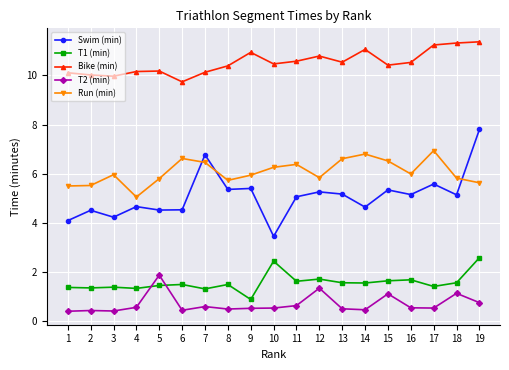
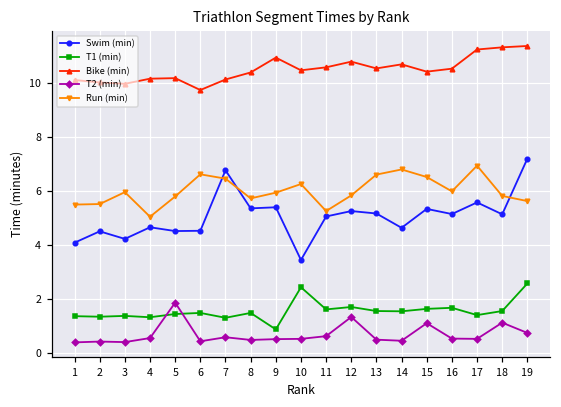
  {
    "Swim (min)": {
      "1": 4.1,
      "2": 4.5,
      "3": 4.2,
      "4": 4.7,
      "5": 4.5,
      "6": 4.5,
      "7": 6.8,
      "8": 5.4,
      "9": 5.4,
      "10": 3.5,
      "11": 5.1,
      "12": 5.3,
      "13": 5.2,
      "14": 4.6,
      "15": 5.3,
      "16": 5.2,
      "17": 5.6,
      "18": 5.1,
-     "19": 7.8
+     "19": 7.2
    },
    "T1 (min)": {
      "1": 1.4,
      "2": 1.4,
      "3": 1.4,
      "4": 1.3,
      "5": 1.5,
      "6": 1.5,
      "7": 1.3,
      "8": 1.5,
      "9": 0.9,
      "10": 2.4,
      "11": 1.6,
      "12": 1.7,
      "13": 1.6,
      "14": 1.6,
      "15": 1.6,
      "16": 1.7,
      "17": 1.4,
      "18": 1.6,
      "19": 2.6
    },
    "Bike (min)": {
      "4": 10.2,
      "5": 10.2,
      "6": 9.7,
      "7": 10.1,
      "8": 10.4,
      "9": 10.9,
      "10": 10.5,
      "11": 10.6,
      "12": 10.8,
      "13": 10.5,
-     "14": 11.1,
+     "14": 10.7,
      "15": 10.4,
      "16": 10.5,
      "17": 11.2,
      "18": 11.3,
      "19": 11.4
    },
    "T2 (min)": {
      "1": 0.4,
      "2": 0.4,
      "3": 0.4,
      "4": 0.6,
      "5": 1.9,
      "6": 0.4,
      "7": 0.6,
      "8": 0.5,
      "9": 0.5,
      "10": 0.5,
      "11": 0.6,
      "12": 1.3,
      "13": 0.5,
      "14": 0.5,
      "15": 1.1,
      "16": 0.5,
      "17": 0.5,
      "18": 1.1,
      "19": 0.8
    },
    "Run (min)": {
      "1": 5.5,
      "2": 5.5,
      "3": 6.0,
      "4": 5.1,
      "5": 5.8,
      "6": 6.6,
      "7": 6.5,
      "8": 5.7,
      "9": 5.9,
      "10": 6.3,
-     "11": 6.4,
+     "11": 5.3,
      "12": 5.8,
      "13": 6.6,
      "14": 6.8,
      "15": 6.5,
      "16": 6.0,
      "17": 6.9,
      "18": 5.8,
      "19": 5.6
    }
  }
